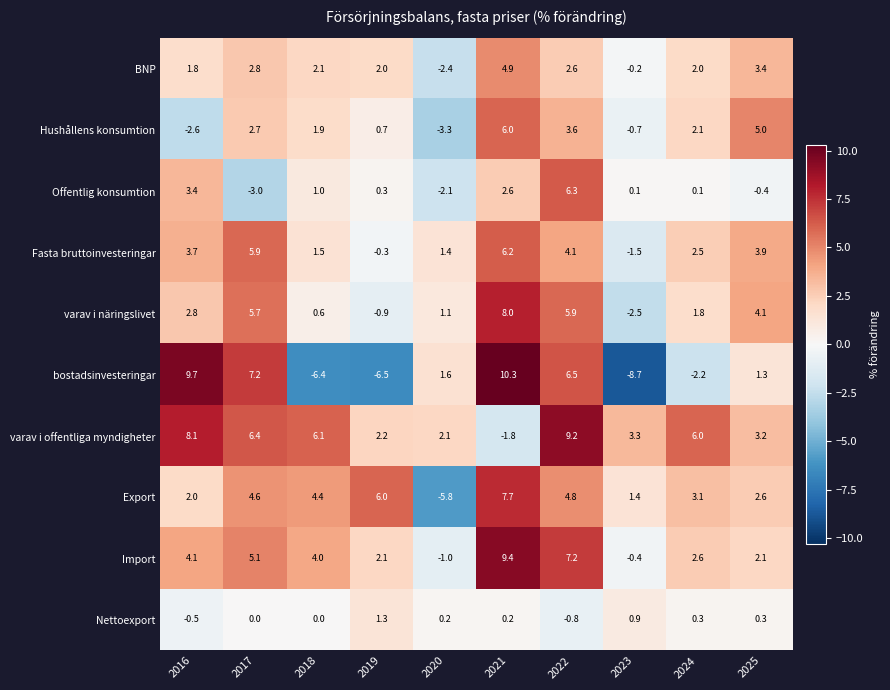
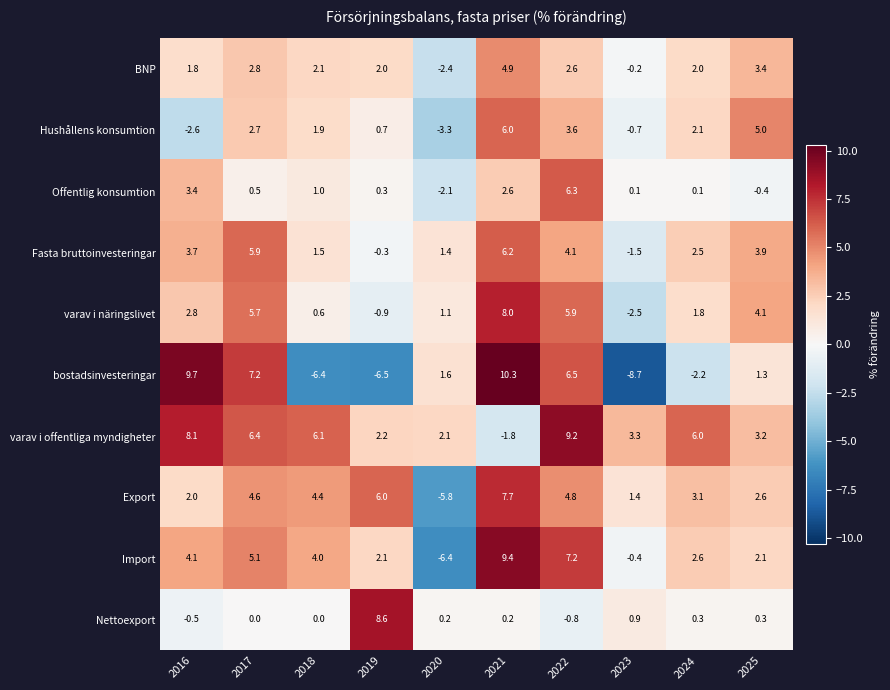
  {
    "BNP": {
      "2016": 1.8,
      "2017": 2.8,
      "2018": 2.1,
      "2019": 2.0,
      "2020": -2.4,
      "2021": 4.9,
      "2022": 2.6,
      "2023": -0.2,
      "2024": 2.0,
      "2025": 3.4
    },
    "Hushållens konsumtion": {
      "2016": -2.6,
      "2017": 2.7,
      "2018": 1.9,
      "2019": 0.7,
      "2020": -3.3,
      "2021": 6.0,
      "2022": 3.6,
      "2023": -0.7,
      "2024": 2.1,
      "2025": 5.0
    },
    "Offentlig konsumtion": {
      "2016": 3.4,
-     "2017": -3.0,
+     "2017": 0.5,
      "2018": 1.0,
      "2019": 0.3,
      "2020": -2.1,
      "2021": 2.6,
      "2022": 6.3,
      "2023": 0.1,
      "2024": 0.1,
      "2025": -0.4
    },
    "Fasta bruttoinvesteringar": {
      "2016": 3.7,
      "2017": 5.9,
      "2018": 1.5,
      "2019": -0.3,
      "2020": 1.4,
      "2021": 6.2,
      "2022": 4.1,
      "2023": -1.5,
      "2024": 2.5,
      "2025": 3.9
    },
    "varav i näringslivet": {
      "2016": 2.8,
      "2017": 5.7,
      "2018": 0.6,
      "2019": -0.9,
      "2020": 1.1,
      "2021": 8.0,
      "2022": 5.9,
      "2023": -2.5,
      "2024": 1.8,
      "2025": 4.1
    },
    "bostadsinvesteringar": {
      "2016": 9.7,
      "2017": 7.2,
      "2018": -6.4,
      "2019": -6.5,
      "2020": 1.6,
      "2021": 10.3,
      "2022": 6.5,
      "2023": -8.7,
      "2024": -2.2,
      "2025": 1.3
    },
    "varav i offentliga myndigheter": {
      "2016": 8.1,
      "2017": 6.4,
      "2018": 6.1,
      "2019": 2.2,
      "2020": 2.1,
      "2021": -1.8,
      "2022": 9.2,
      "2023": 3.3,
      "2024": 6.0,
      "2025": 3.2
    },
    "Export": {
      "2016": 2.0,
      "2017": 4.6,
      "2018": 4.4,
      "2019": 6.0,
      "2020": -5.8,
      "2021": 7.7,
      "2022": 4.8,
      "2023": 1.4,
      "2024": 3.1,
      "2025": 2.6
    },
    "Import": {
      "2016": 4.1,
      "2017": 5.1,
      "2018": 4.0,
      "2019": 2.1,
-     "2020": -1.0,
+     "2020": -6.4,
      "2021": 9.4,
      "2022": 7.2,
      "2023": -0.4,
      "2024": 2.6,
      "2025": 2.1
    },
    "Nettoexport": {
      "2016": -0.5,
      "2017": 0.0,
      "2018": 0.0,
-     "2019": 1.3,
+     "2019": 8.6,
      "2020": 0.2,
      "2021": 0.2,
      "2022": -0.8,
      "2023": 0.9,
      "2024": 0.3,
      "2025": 0.3
    }
  }
